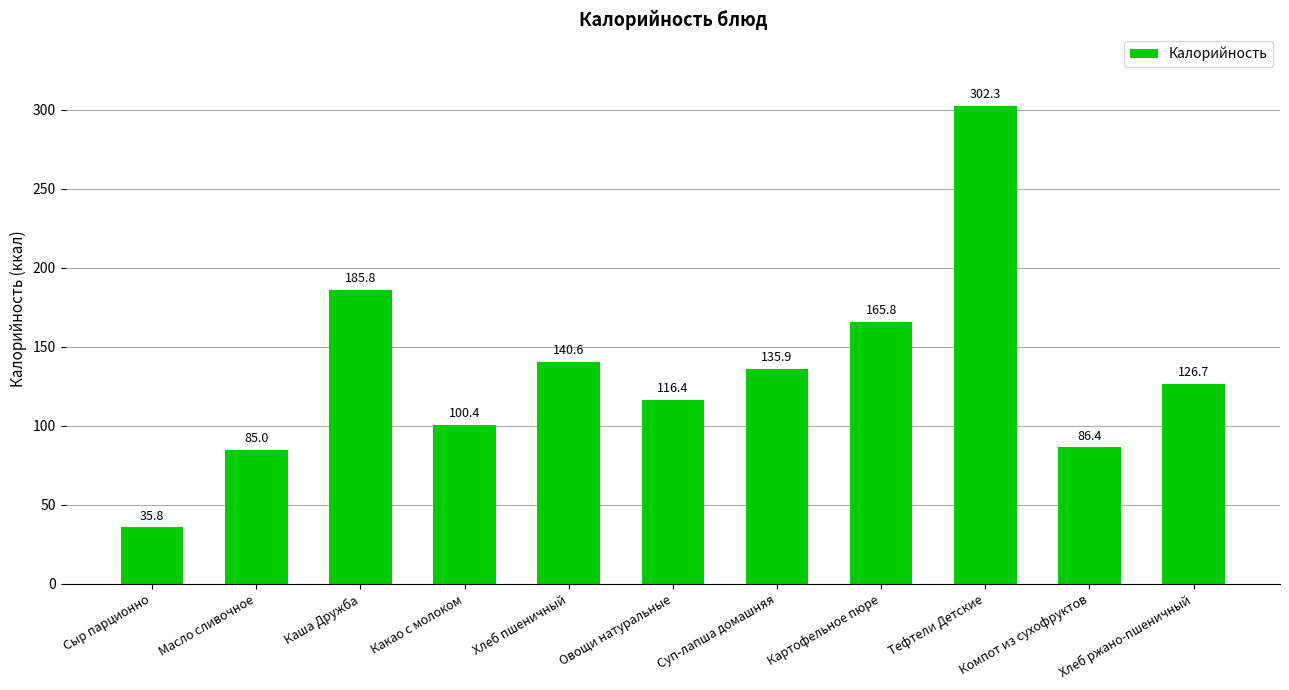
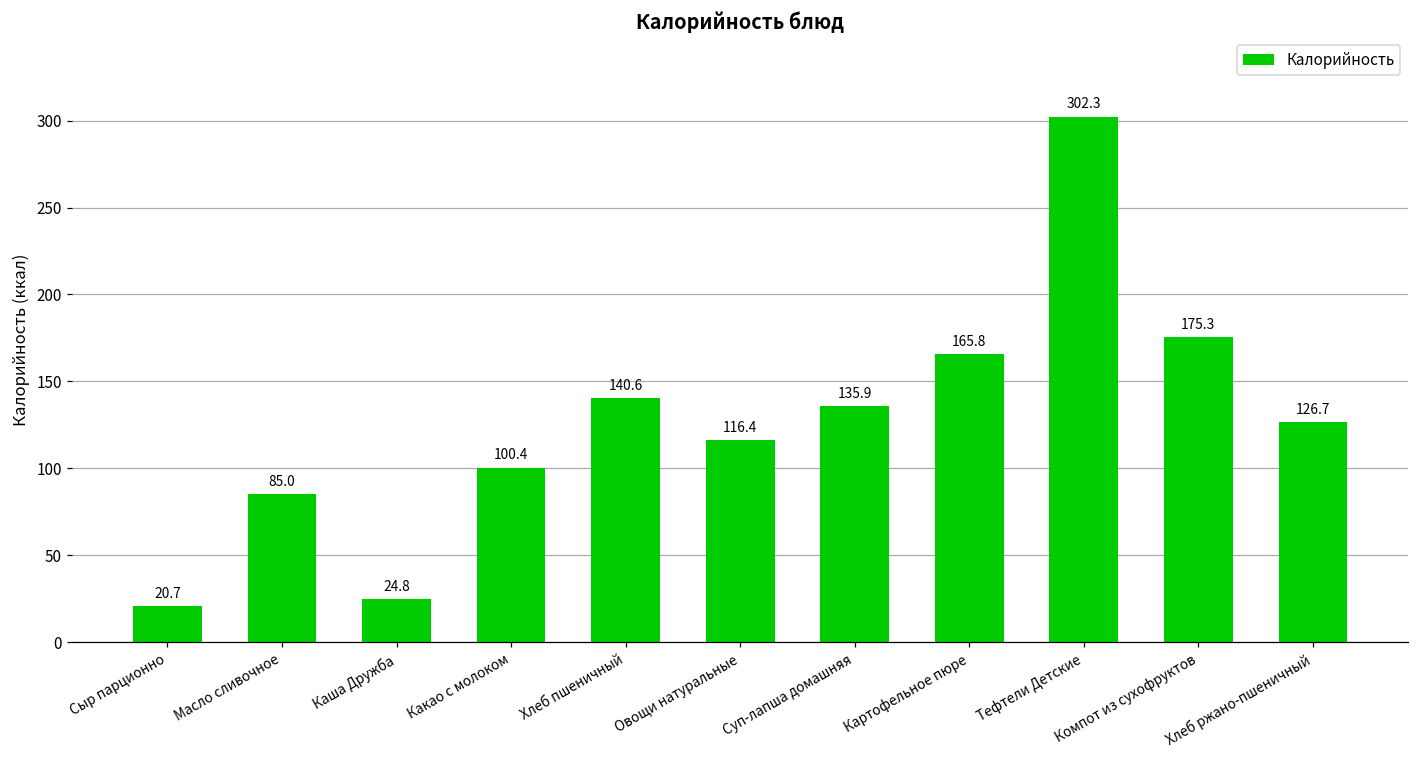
  {
-   "Сыр парционно": 35.8,
+   "Сыр парционно": 20.7,
    "Масло сливочное": 85.0,
-   "Каша Дружба": 185.8,
+   "Каша Дружба": 24.8,
    "Какао с молоком": 100.4,
    "Хлеб пшеничный": 140.6,
    "Овощи натуральные": 116.4,
    "Суп-лапша домашняя": 135.9,
    "Картофельное пюре": 165.8,
    "Тефтели Детские": 302.3,
-   "Компот из сухофруктов": 86.4,
+   "Компот из сухофруктов": 175.3,
    "Хлеб ржано-пшеничный": 126.7
  }
